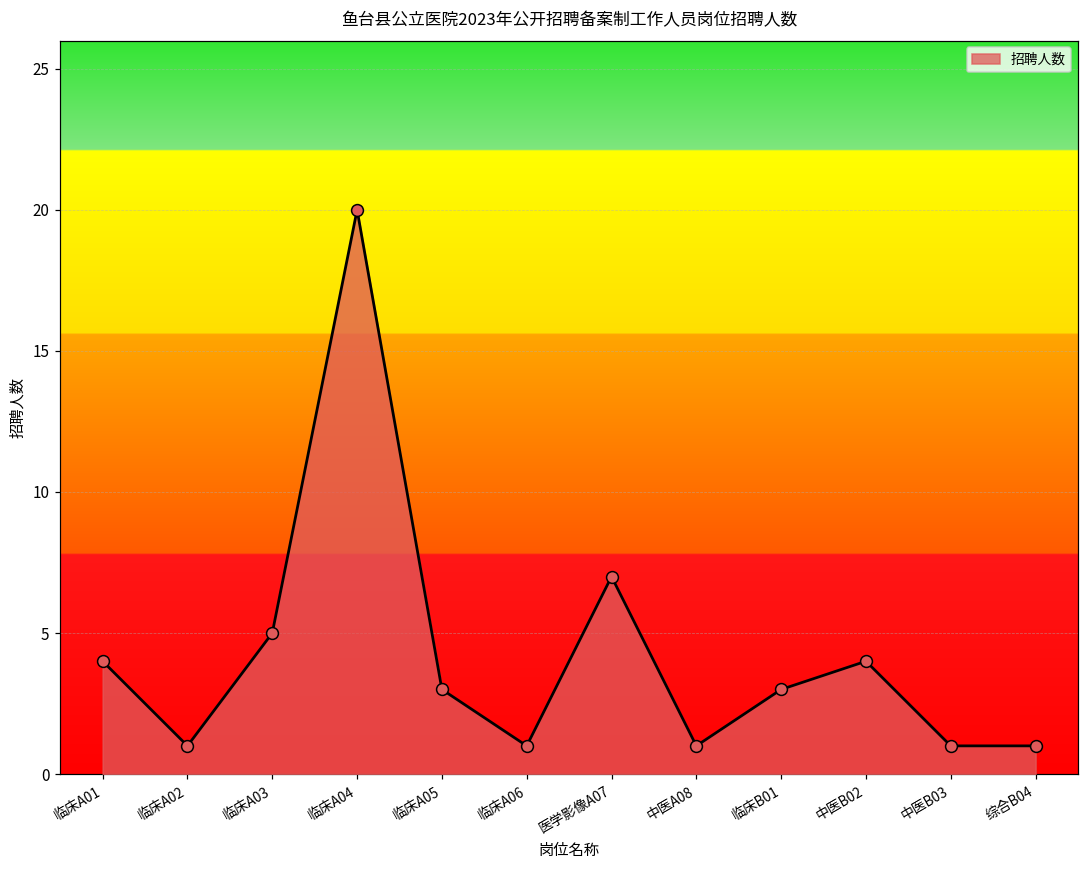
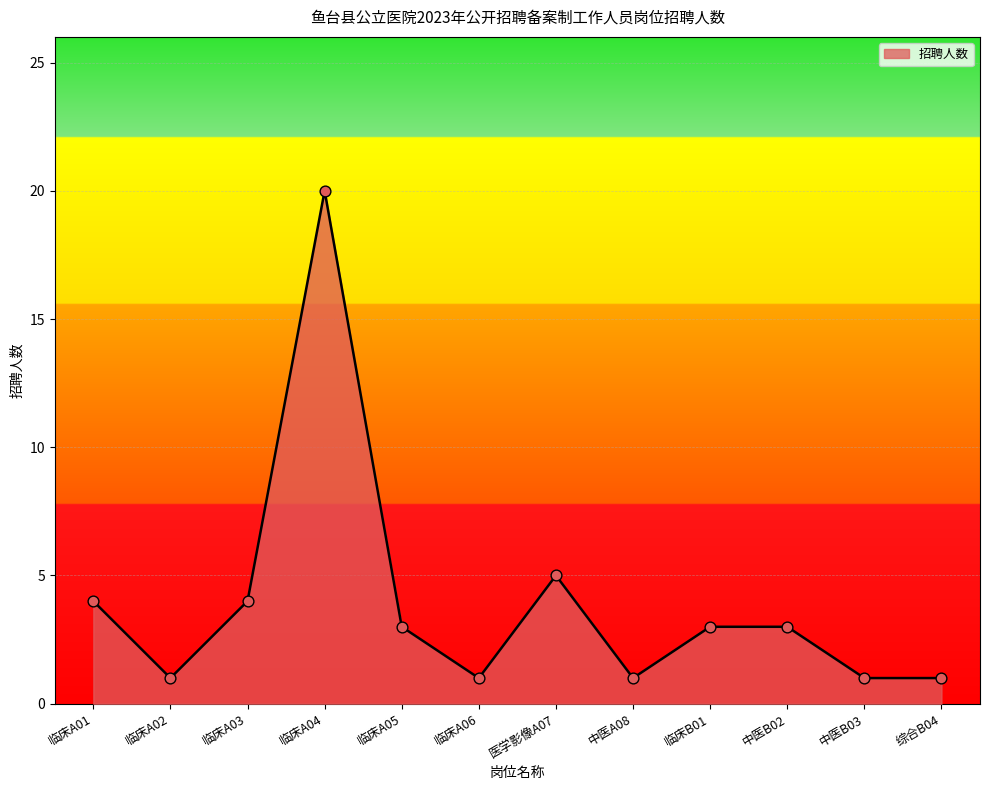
  {
    "临床A01": 4,
    "临床A02": 1,
-   "临床A03": 5,
+   "临床A03": 4,
    "临床A04": 20,
    "临床A05": 3,
    "临床A06": 1,
-   "医学影像A07": 7,
+   "医学影像A07": 5,
    "中医A08": 1,
    "临床B01": 3,
-   "中医B02": 4,
+   "中医B02": 3,
    "中医B03": 1,
    "综合B04": 1
  }
